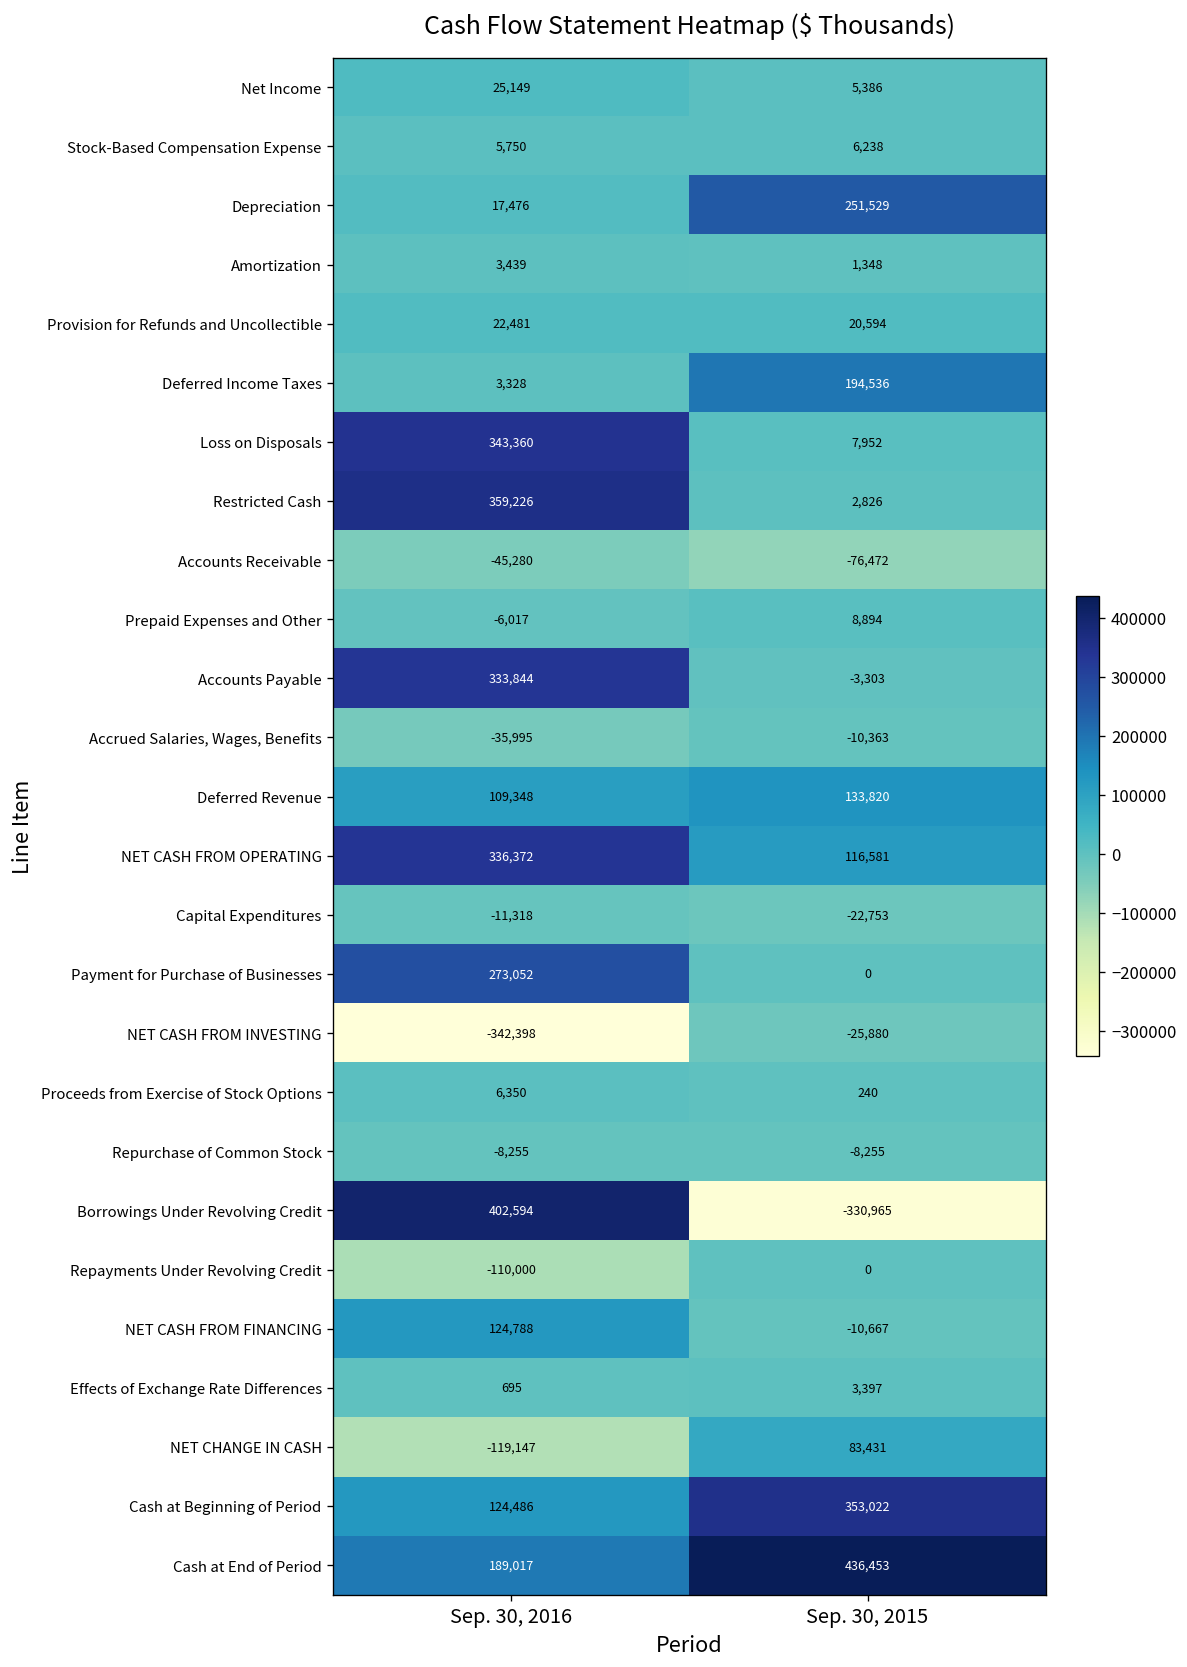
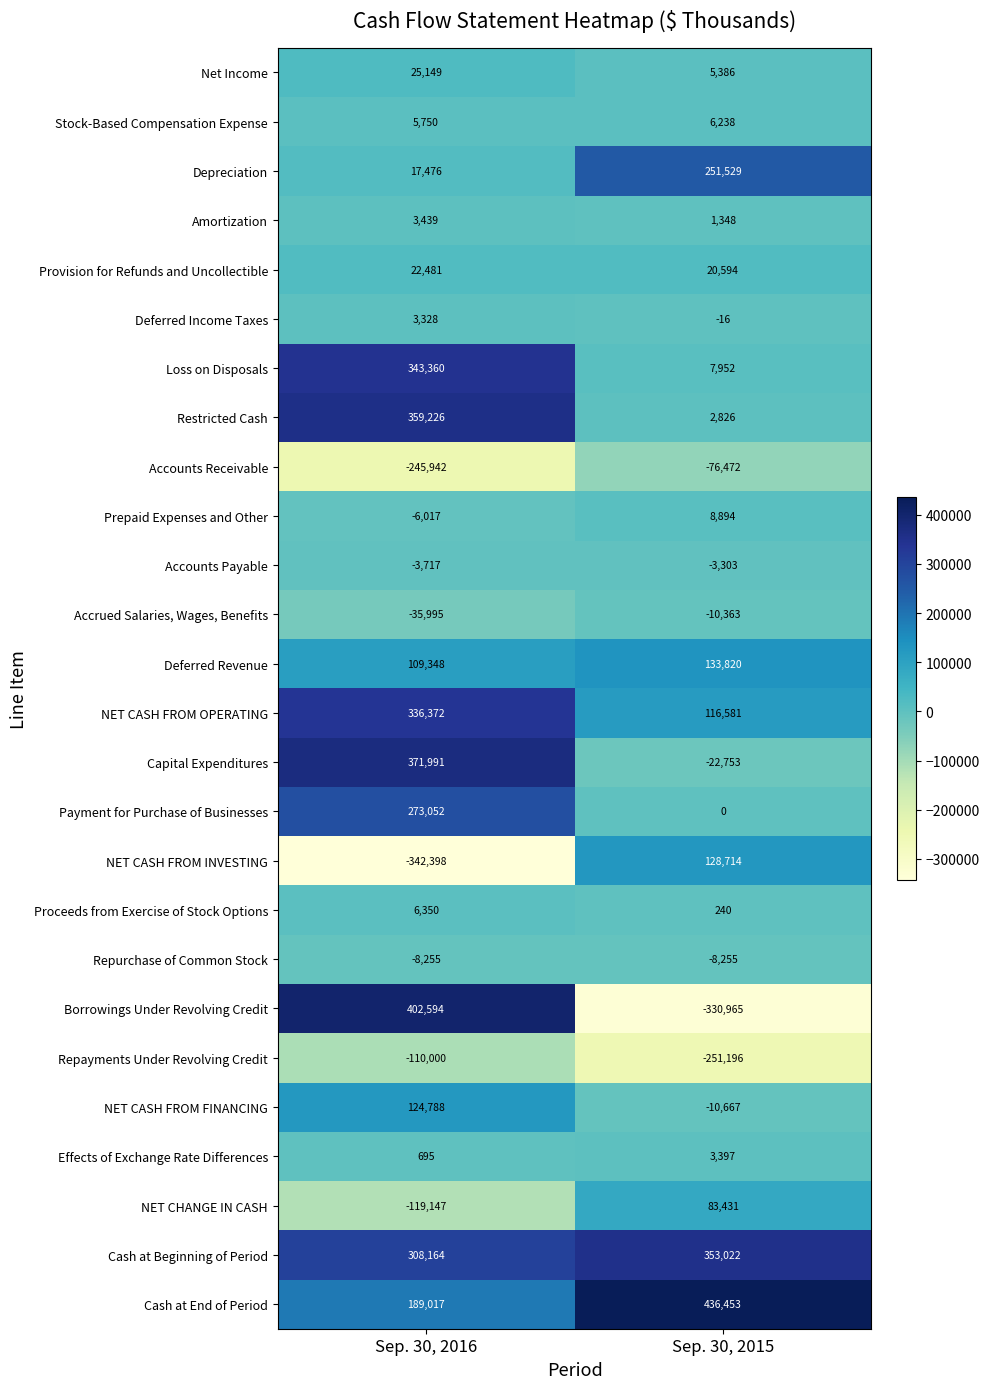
  {
    "Net Income": {
      "Sep. 30, 2016": "25,149",
      "Sep. 30, 2015": "5,386"
    },
    "Stock-Based Compensation Expense": {
      "Sep. 30, 2016": "5,750",
      "Sep. 30, 2015": "6,238"
    },
    "Depreciation": {
      "Sep. 30, 2016": "17,476",
      "Sep. 30, 2015": "251,529"
    },
    "Amortization": {
      "Sep. 30, 2016": "3,439",
      "Sep. 30, 2015": "1,348"
    },
    "Provision for Refunds and Uncollectible": {
      "Sep. 30, 2016": "22,481",
      "Sep. 30, 2015": "20,594"
    },
    "Deferred Income Taxes": {
      "Sep. 30, 2016": "3,328",
-     "Sep. 30, 2015": "194,536"
+     "Sep. 30, 2015": "-16"
    },
    "Loss on Disposals": {
      "Sep. 30, 2016": "343,360",
      "Sep. 30, 2015": "7,952"
    },
    "Restricted Cash": {
      "Sep. 30, 2016": "359,226",
      "Sep. 30, 2015": "2,826"
    },
    "Accounts Receivable": {
-     "Sep. 30, 2016": "-45,280",
+     "Sep. 30, 2016": "-245,942",
      "Sep. 30, 2015": "-76,472"
    },
    "Prepaid Expenses and Other": {
      "Sep. 30, 2016": "-6,017",
      "Sep. 30, 2015": "8,894"
    },
    "Accounts Payable": {
-     "Sep. 30, 2016": "333,844",
+     "Sep. 30, 2016": "-3,717",
      "Sep. 30, 2015": "-3,303"
    },
    "Accrued Salaries, Wages, Benefits": {
      "Sep. 30, 2016": "-35,995",
      "Sep. 30, 2015": "-10,363"
    },
    "Deferred Revenue": {
      "Sep. 30, 2016": "109,348",
      "Sep. 30, 2015": "133,820"
    },
    "NET CASH FROM OPERATING": {
      "Sep. 30, 2016": "336,372",
      "Sep. 30, 2015": "116,581"
    },
    "Capital Expenditures": {
-     "Sep. 30, 2016": "-11,318",
+     "Sep. 30, 2016": "371,991",
      "Sep. 30, 2015": "-22,753"
    },
    "Payment for Purchase of Businesses": {
      "Sep. 30, 2016": "273,052",
      "Sep. 30, 2015": "0"
    },
    "NET CASH FROM INVESTING": {
      "Sep. 30, 2016": "-342,398",
-     "Sep. 30, 2015": "-25,880"
+     "Sep. 30, 2015": "128,714"
    },
    "Proceeds from Exercise of Stock Options": {
      "Sep. 30, 2016": "6,350",
      "Sep. 30, 2015": "240"
    },
    "Repurchase of Common Stock": {
      "Sep. 30, 2016": "-8,255",
      "Sep. 30, 2015": "-8,255"
    },
    "Borrowings Under Revolving Credit": {
      "Sep. 30, 2016": "402,594",
      "Sep. 30, 2015": "-330,965"
    },
    "Repayments Under Revolving Credit": {
      "Sep. 30, 2016": "-110,000",
-     "Sep. 30, 2015": "0"
+     "Sep. 30, 2015": "-251,196"
    },
    "NET CASH FROM FINANCING": {
      "Sep. 30, 2016": "124,788",
      "Sep. 30, 2015": "-10,667"
    },
    "Effects of Exchange Rate Differences": {
      "Sep. 30, 2016": "695",
      "Sep. 30, 2015": "3,397"
    },
    "NET CHANGE IN CASH": {
      "Sep. 30, 2016": "-119,147",
      "Sep. 30, 2015": "83,431"
    },
    "Cash at Beginning of Period": {
-     "Sep. 30, 2016": "124,486",
+     "Sep. 30, 2016": "308,164",
      "Sep. 30, 2015": "353,022"
    },
    "Cash at End of Period": {
      "Sep. 30, 2016": "189,017",
      "Sep. 30, 2015": "436,453"
    }
  }
